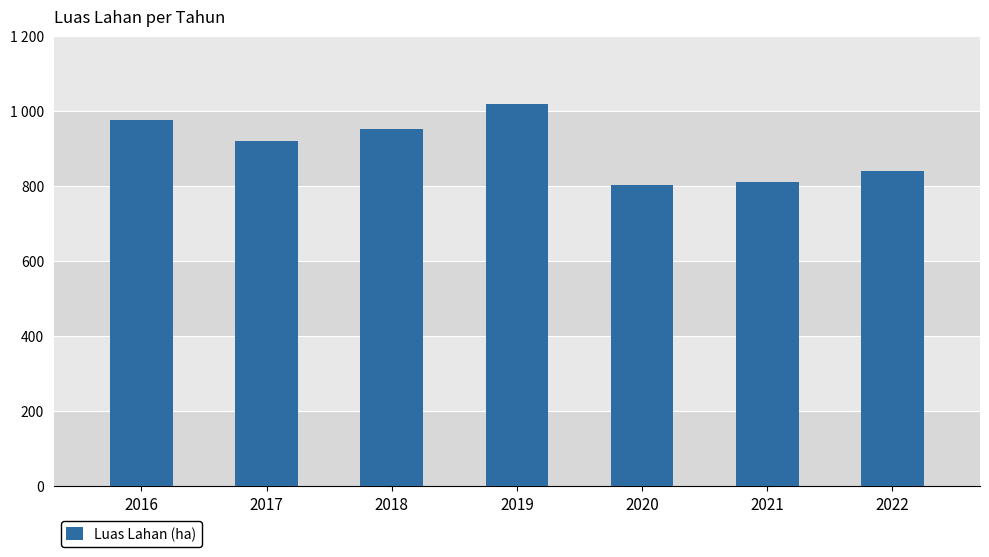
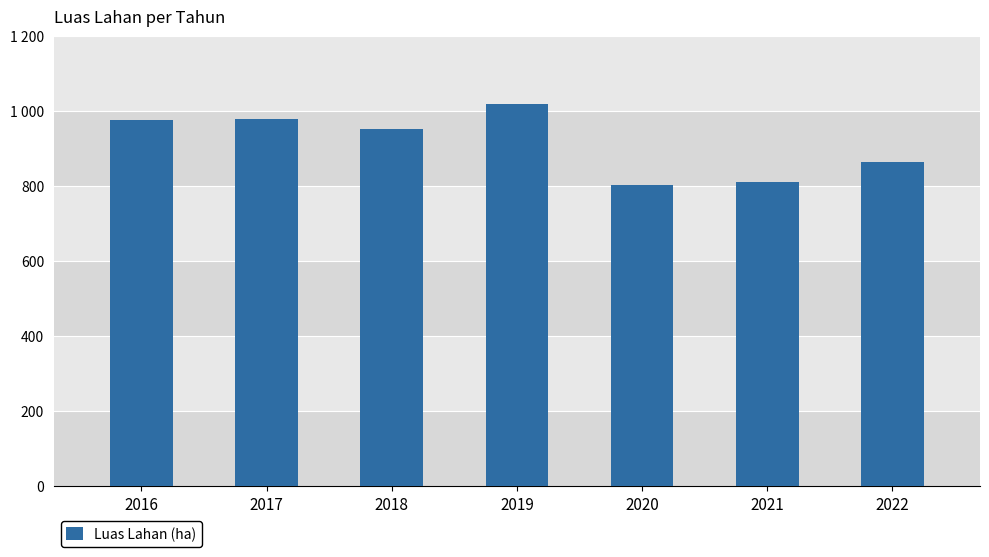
  {
    "2016": 980,
-   "2017": 920,
+   "2017": 980,
    "2018": 950,
    "2019": 1020,
    "2020": 800,
    "2021": 810,
-   "2022": 840
+   "2022": 870
  }
